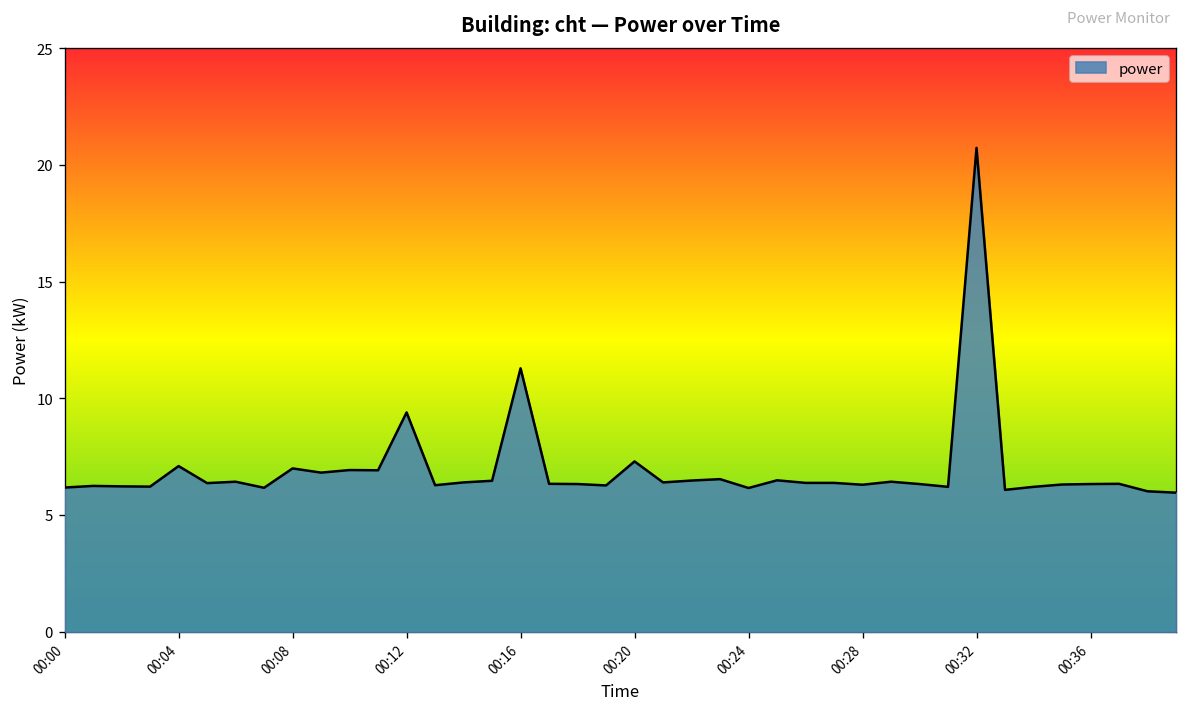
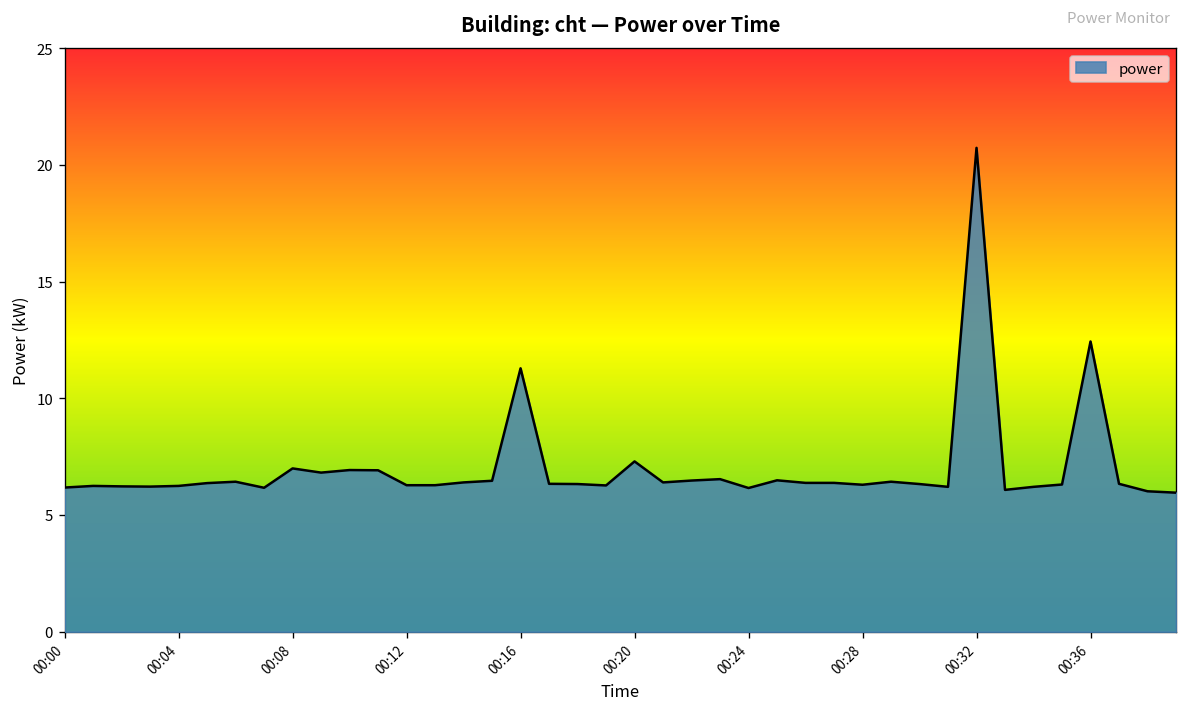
  {
    "00:00": 6.2,
-   "00:04": 7.1,
+   "00:04": 6.3,
    "00:08": 7.0,
-   "00:12": 9.4,
+   "00:12": 6.3,
    "00:16": 11.3,
    "00:20": 7.3,
    "00:24": 6.2,
    "00:28": 6.3,
    "00:32": 20.7,
-   "00:36": 6.3
+   "00:36": 12.4
  }
